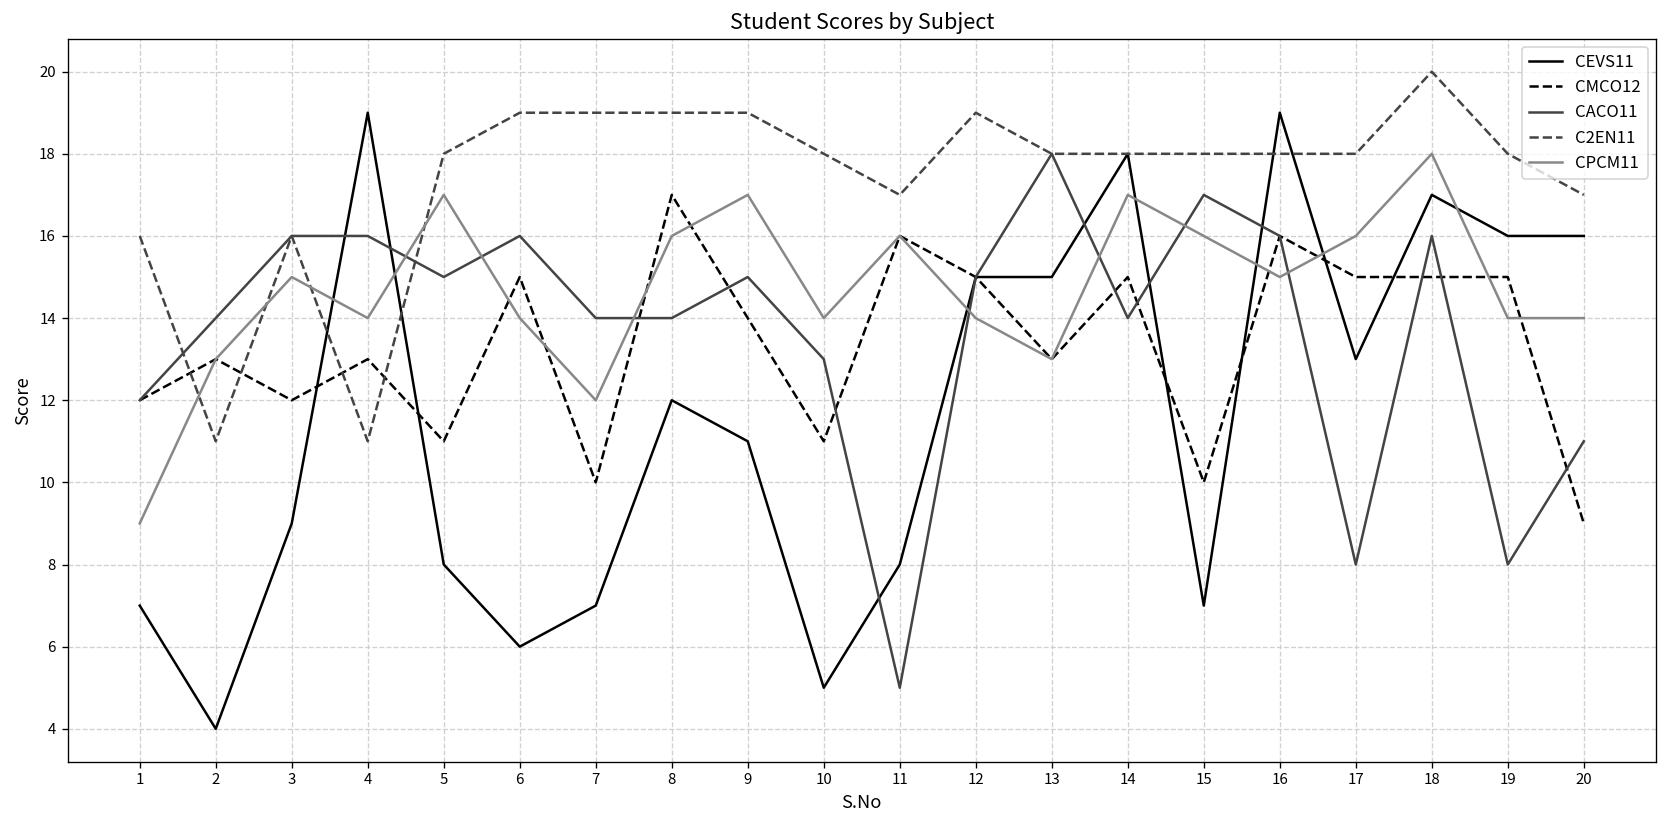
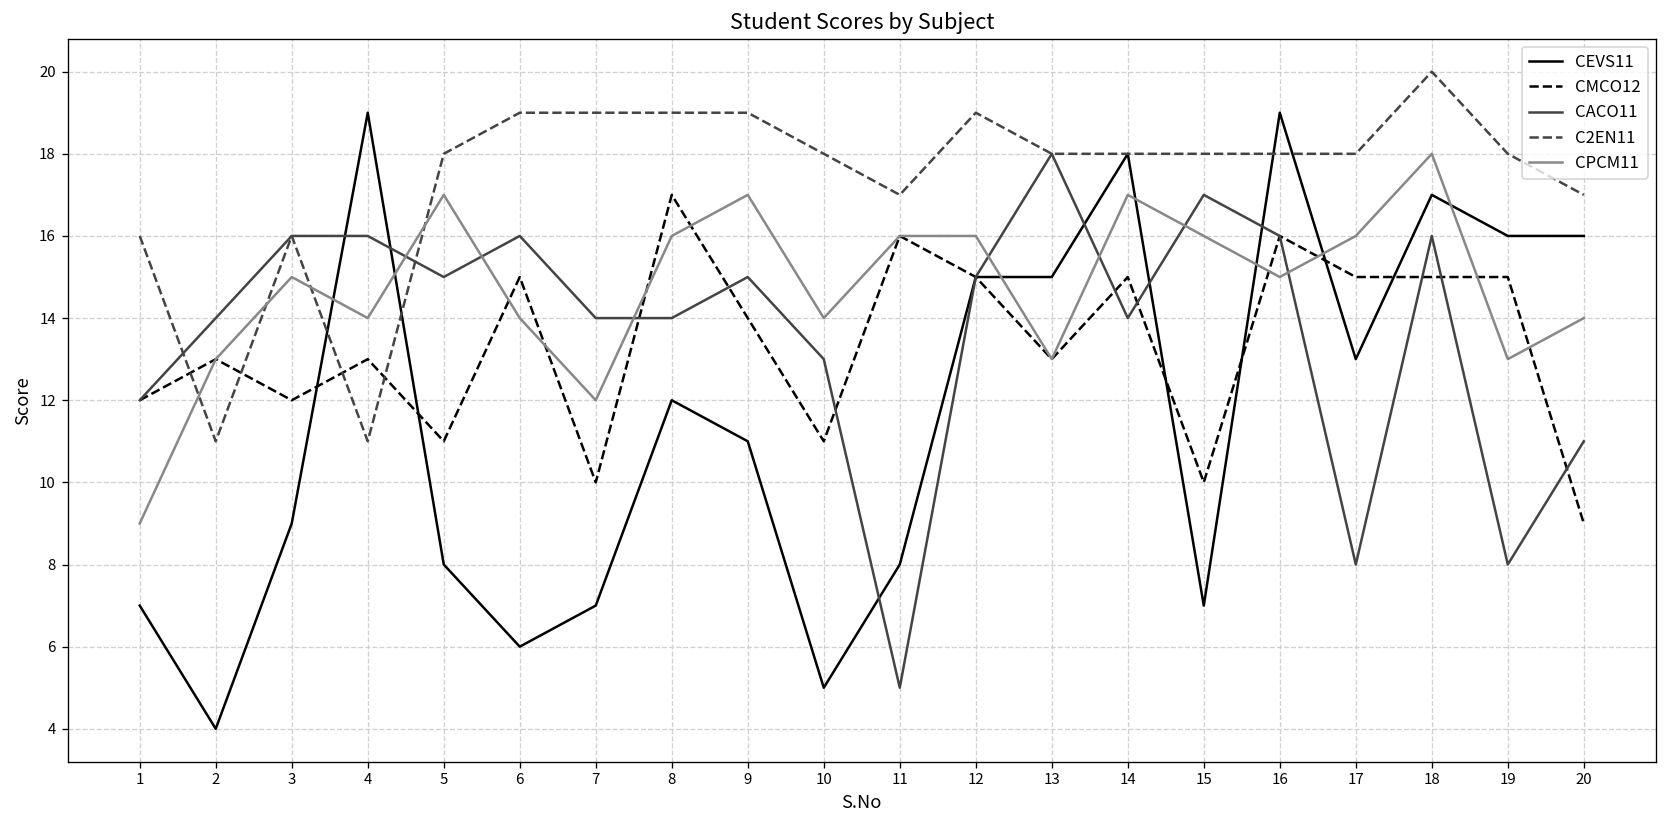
  {
    "CPCM11": {
      "1": 9,
      "3": 15,
      "4": 14,
      "5": 17,
      "6": 14,
      "7": 12,
      "8": 16,
      "9": 17,
      "10": 14,
-     "12": 14,
+     "12": 16,
      "14": 17,
      "15": 16,
      "16": 15,
      "17": 16,
      "18": 18,
-     "19": 14,
+     "19": 13,
      "20": 14
    }
  }
